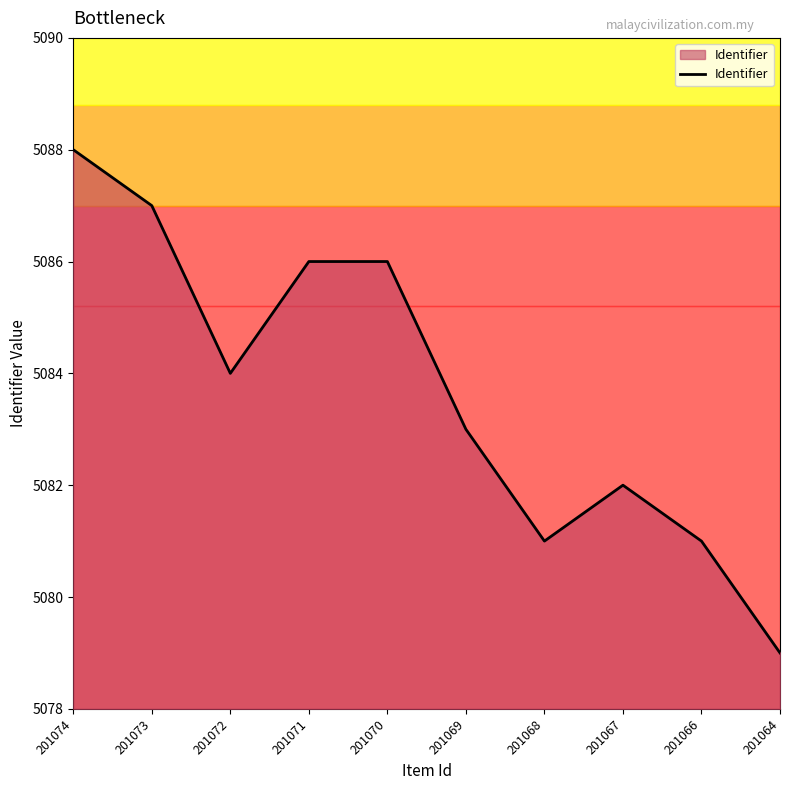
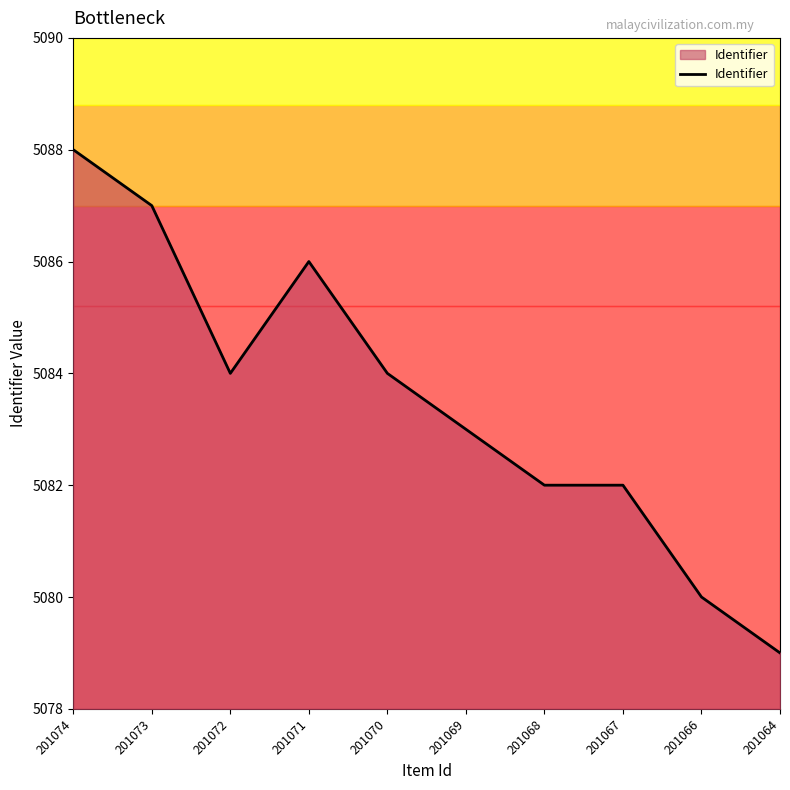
  {
    "201074": 5088,
    "201073": 5087,
    "201072": 5084,
    "201071": 5086,
-   "201070": 5086,
+   "201070": 5084,
    "201069": 5083,
-   "201068": 5081,
+   "201068": 5082,
    "201067": 5082,
-   "201066": 5081,
+   "201066": 5080,
    "201064": 5079
  }
